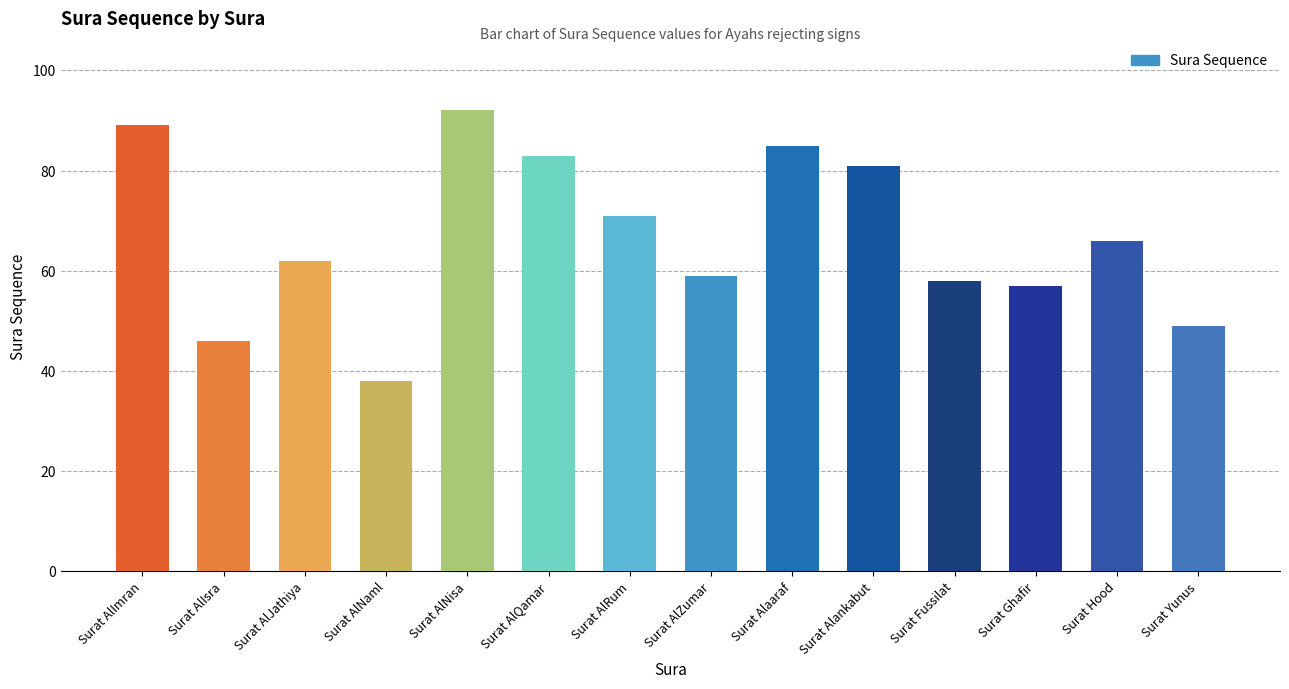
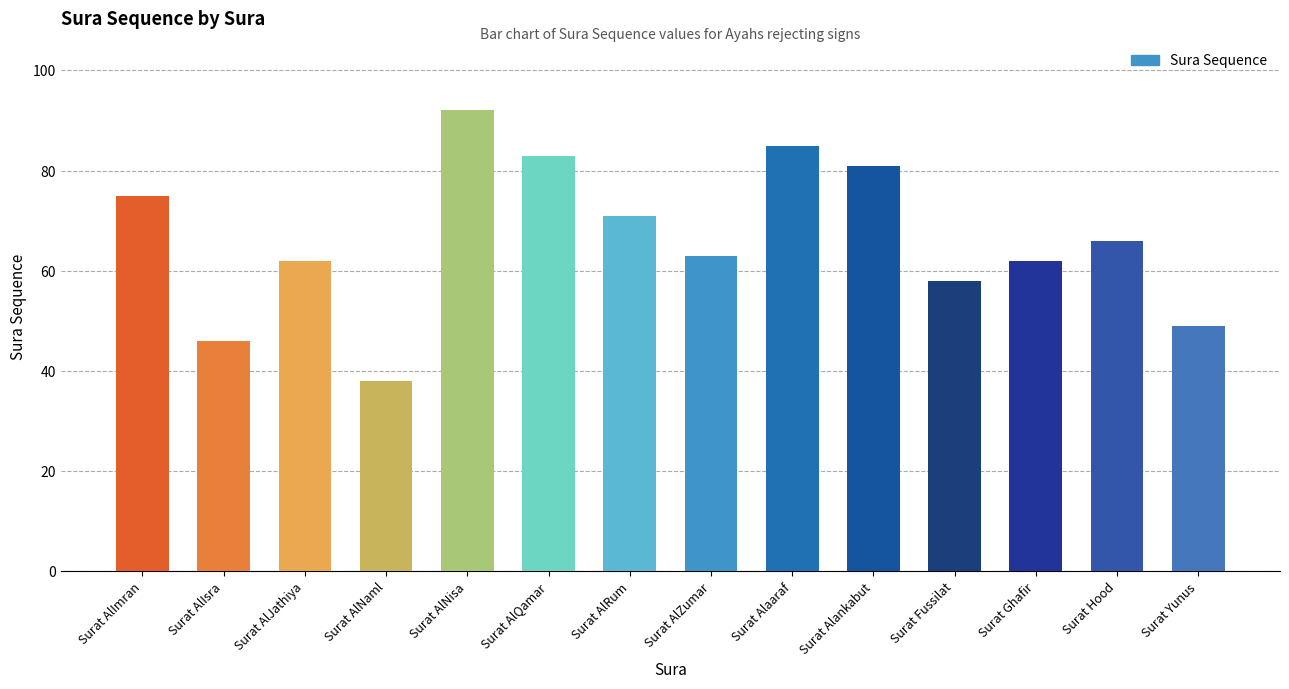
  {
-   "Surat AlImran": 89,
+   "Surat AlImran": 75,
    "Surat AlIsra": 46,
    "Surat AlJathiya": 62,
    "Surat AlNaml": 38,
    "Surat AlNisa": 92,
    "Surat AlQamar": 83,
    "Surat AlRum": 71,
-   "Surat AlZumar": 59,
+   "Surat AlZumar": 63,
    "Surat Alaaraf": 85,
    "Surat Alankabut": 81,
    "Surat Fussilat": 58,
-   "Surat Ghafir": 57,
+   "Surat Ghafir": 62,
    "Surat Hood": 66,
    "Surat Yunus": 49
  }
